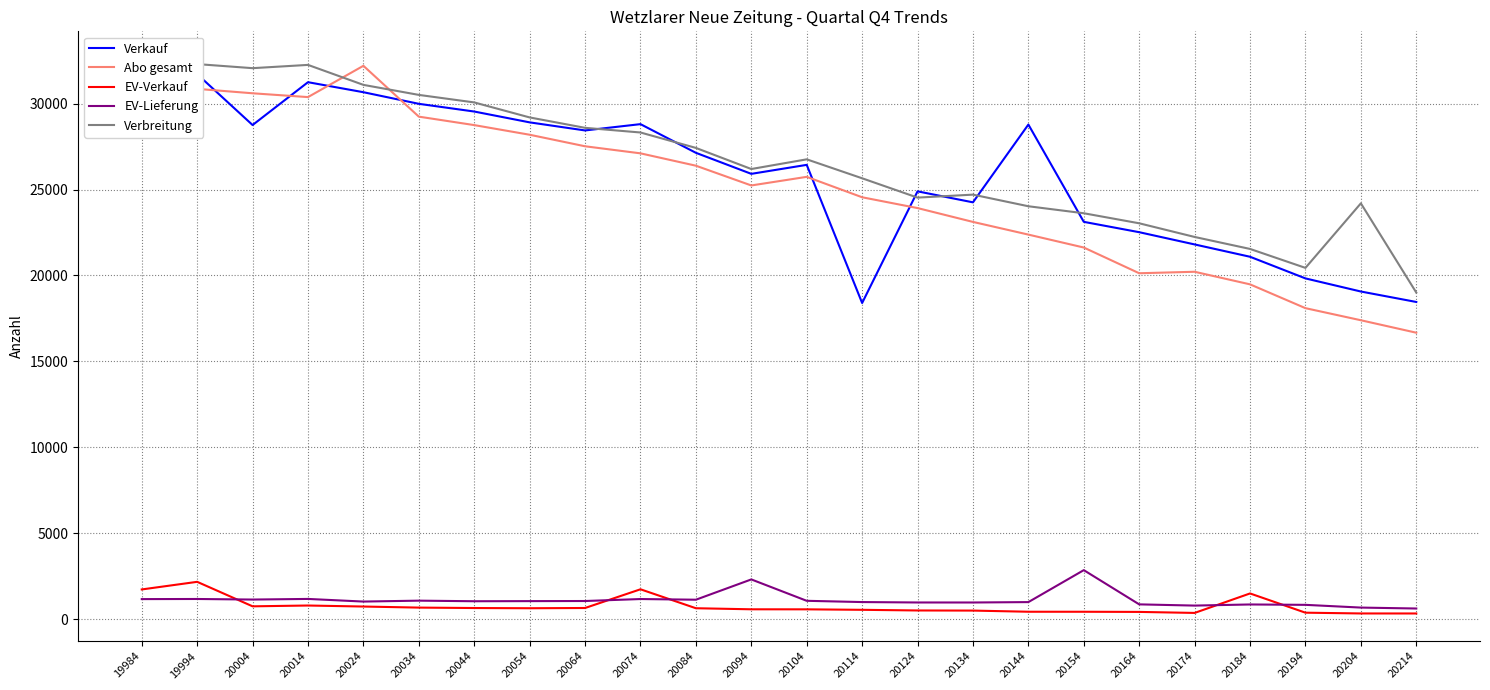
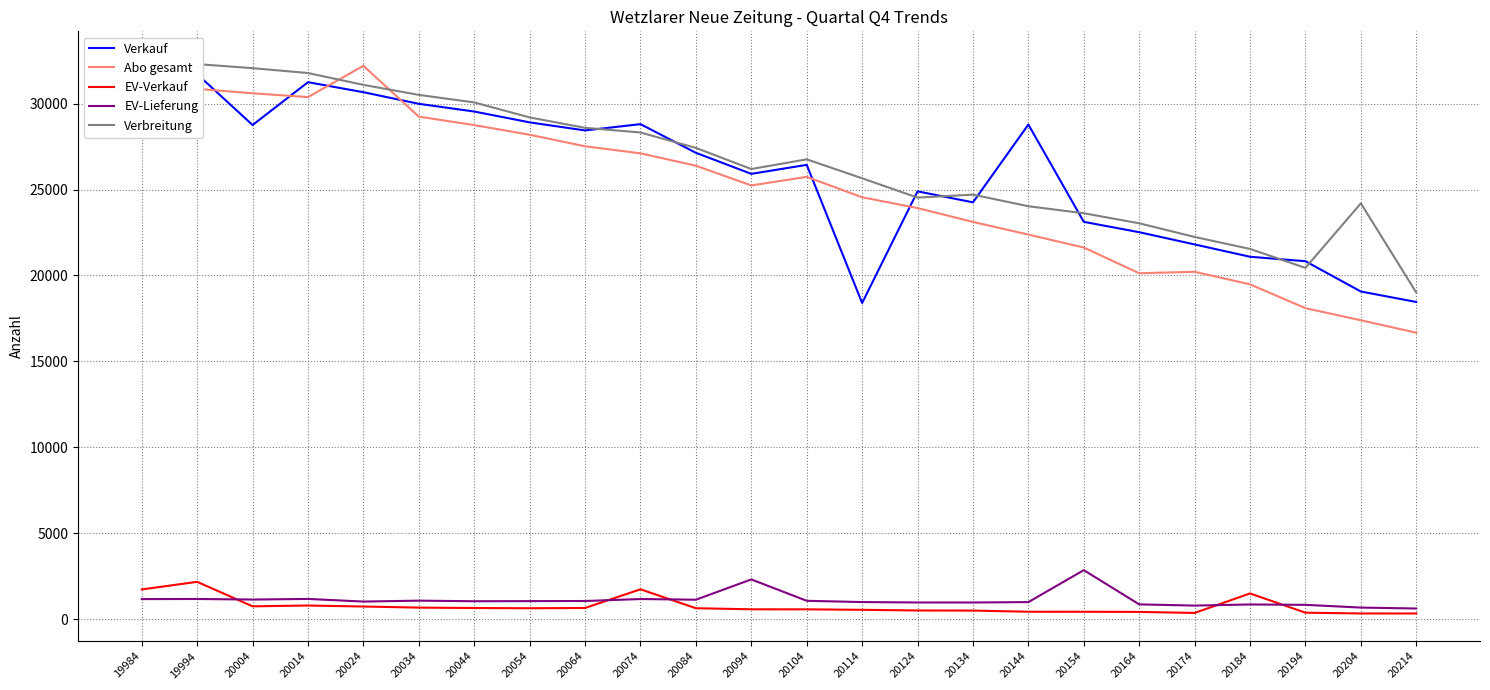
  {
    "Verkauf": {
      "20004": 28800,
      "20014": 31200,
      "20024": 30700,
      "20034": 30000,
      "20044": 29500,
      "20054": 28900,
      "20064": 28400,
      "20074": 28800,
      "20084": 27100,
      "20094": 25900,
      "20104": 26400,
      "20114": 18400,
      "20124": 24900,
      "20134": 24300,
      "20144": 28800,
      "20154": 23100,
      "20164": 22500,
      "20174": 21800,
      "20184": 21100,
-     "20194": 19800,
+     "20194": 20800,
      "20204": 19100,
      "20214": 18500
    },
    "Abo gesamt": {
      "20004": 30600,
      "20014": 30400,
      "20024": 32200,
      "20034": 29200,
      "20044": 28700,
      "20054": 28200,
      "20064": 27500,
      "20074": 27100,
      "20084": 26400,
      "20094": 25200,
      "20104": 25700,
      "20114": 24500,
      "20124": 23900,
      "20134": 23100,
      "20144": 22400,
      "20154": 21600,
      "20164": 20100,
      "20174": 20200,
      "20184": 19500,
      "20194": 18100,
      "20204": 17400,
      "20214": 16700
    },
    "EV-Verkauf": {
      "19984": 1700,
      "19994": 2200,
      "20004": 800,
      "20014": 800,
      "20024": 700,
      "20034": 700,
      "20044": 700,
      "20054": 600,
      "20064": 700,
      "20074": 1700,
      "20084": 600,
      "20094": 600,
      "20104": 600,
      "20114": 600,
      "20124": 500,
      "20134": 500,
      "20144": 400,
      "20154": 400,
      "20164": 400,
      "20174": 400,
      "20184": 1500,
      "20194": 400,
      "20204": 300,
      "20214": 300
    },
    "EV-Lieferung": {
      "19984": 1200,
      "19994": 1200,
      "20004": 1100,
      "20014": 1200,
      "20024": 1000,
      "20034": 1100,
      "20044": 1000,
      "20054": 1100,
      "20064": 1100,
      "20074": 1200,
      "20084": 1100,
      "20094": 2300,
      "20104": 1100,
      "20114": 1000,
      "20124": 1000,
      "20134": 1000,
      "20144": 1000,
      "20154": 2900,
      "20164": 900,
      "20174": 800,
      "20184": 900,
      "20194": 800,
      "20204": 700,
      "20214": 600
    },
    "Verbreitung": {
      "20004": 32100,
-     "20014": 32200,
+     "20014": 31800,
      "20024": 31100,
      "20034": 30500,
      "20044": 30100,
      "20054": 29200,
      "20064": 28600,
      "20074": 28300,
      "20084": 27400,
      "20094": 26200,
      "20104": 26800,
      "20114": 25700,
      "20124": 24500,
      "20134": 24700,
      "20144": 24000,
      "20154": 23600,
      "20164": 23000,
      "20174": 22200,
      "20184": 21500,
      "20194": 20400,
      "20204": 24200,
      "20214": 19000
    }
  }
